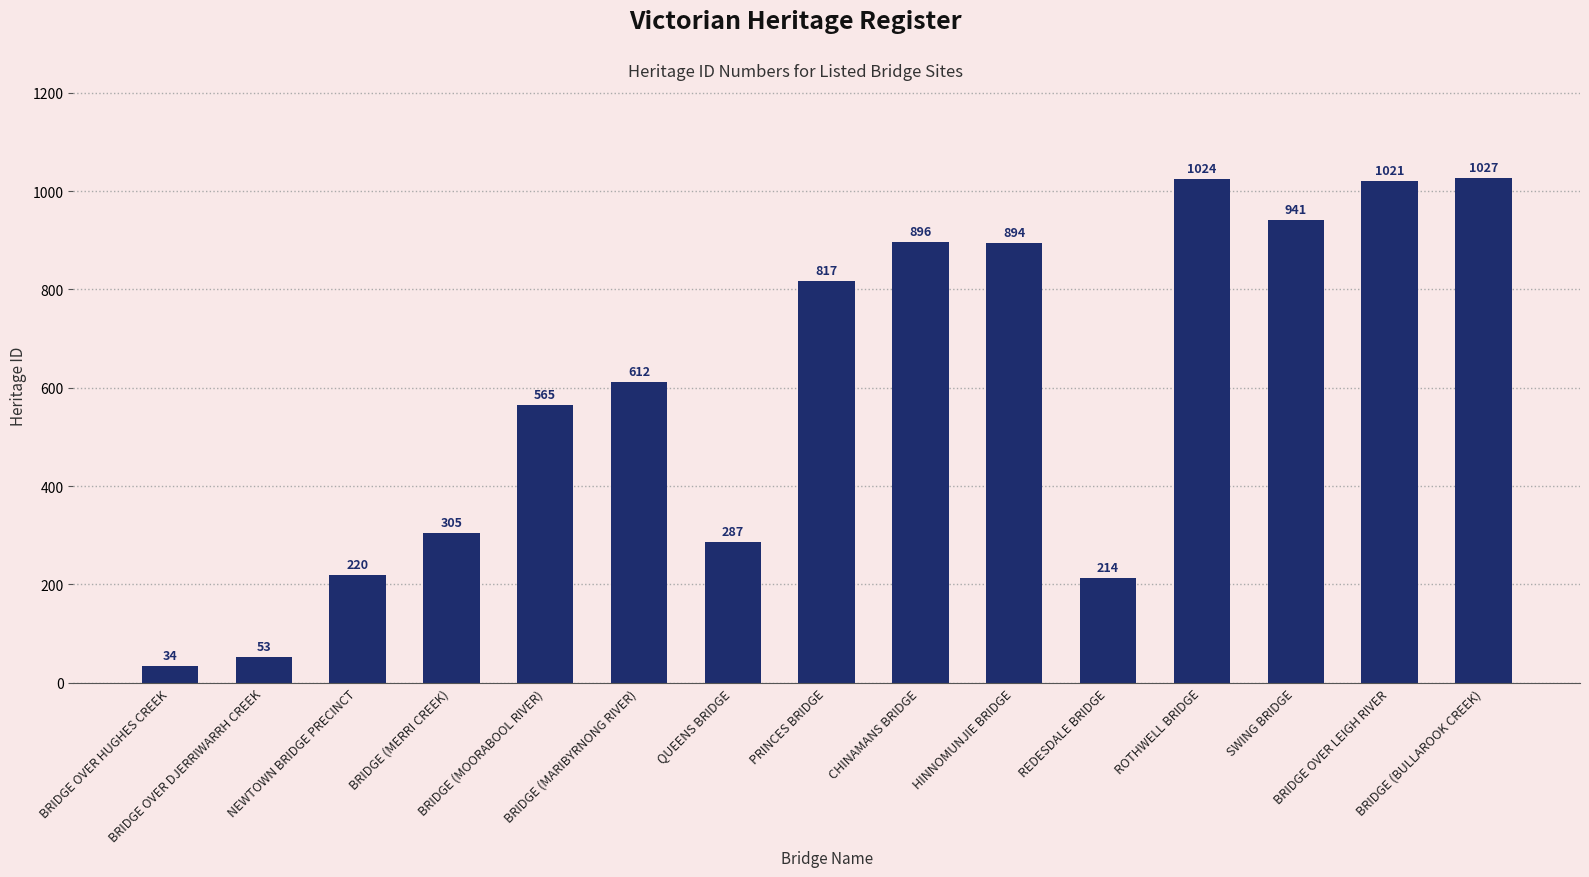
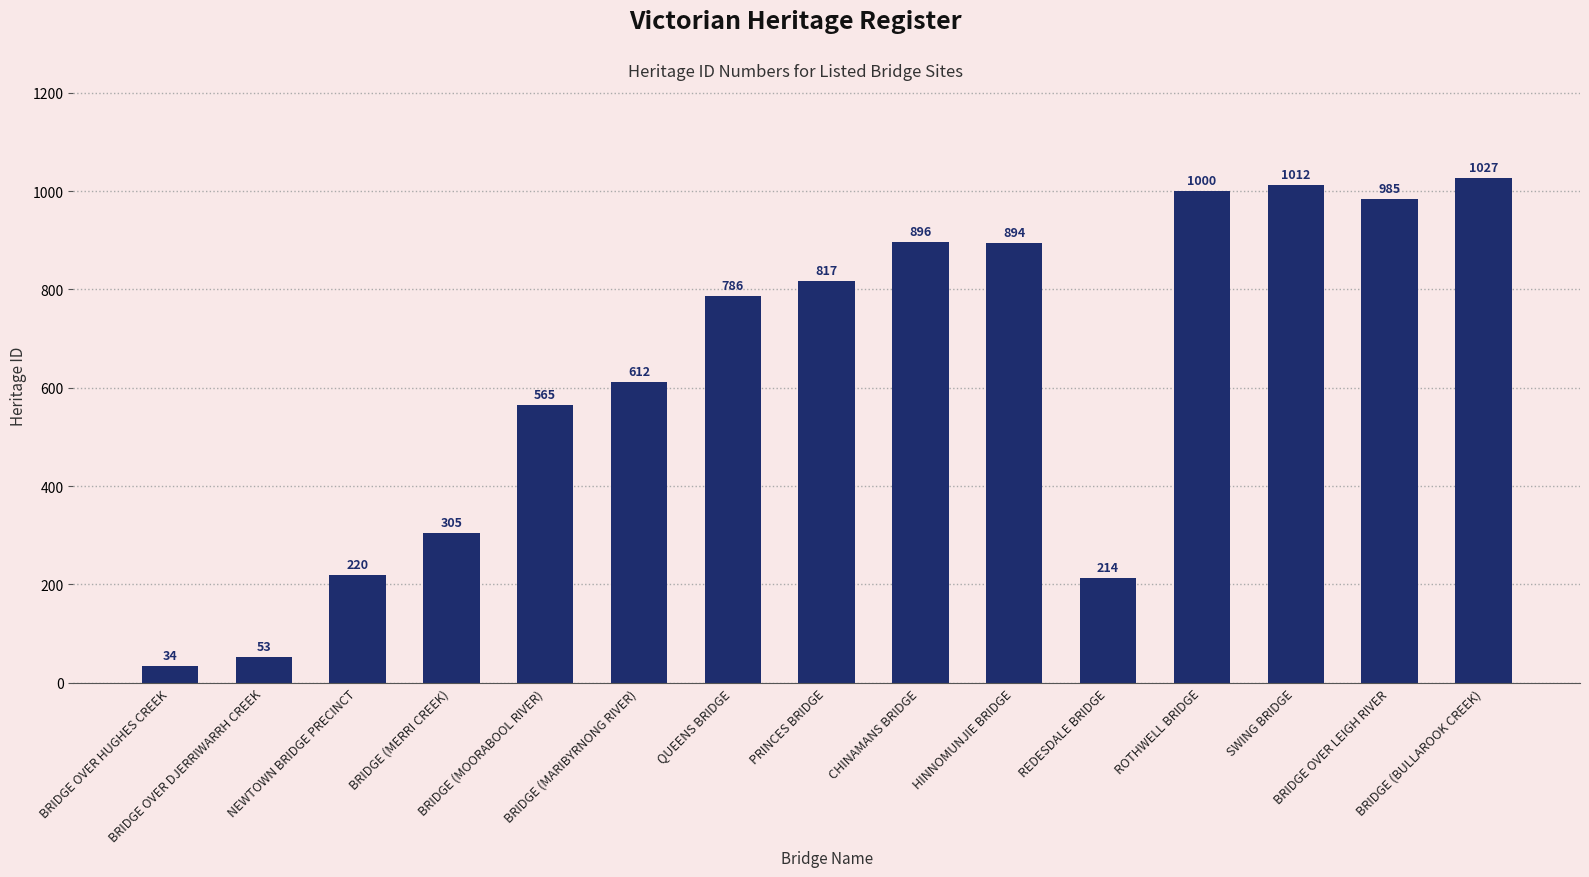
  {
    "BRIDGE OVER HUGHES CREEK": 34,
    "BRIDGE OVER DJERRIWARRH CREEK": 53,
    "NEWTOWN BRIDGE PRECINCT": 220,
    "BRIDGE (MERRI CREEK)": 305,
    "BRIDGE (MOORABOOL RIVER)": 565,
    "BRIDGE (MARIBYRNONG RIVER)": 612,
-   "QUEENS BRIDGE": 287,
+   "QUEENS BRIDGE": 786,
    "PRINCES BRIDGE": 817,
    "CHINAMANS BRIDGE": 896,
    "HINNOMUNJIE BRIDGE": 894,
    "REDESDALE BRIDGE": 214,
-   "ROTHWELL BRIDGE": 1024,
-   "SWING BRIDGE": 941,
-   "BRIDGE OVER LEIGH RIVER": 1021,
+   "ROTHWELL BRIDGE": 1000,
+   "SWING BRIDGE": 1012,
+   "BRIDGE OVER LEIGH RIVER": 985,
    "BRIDGE (BULLAROOK CREEK)": 1027
  }
